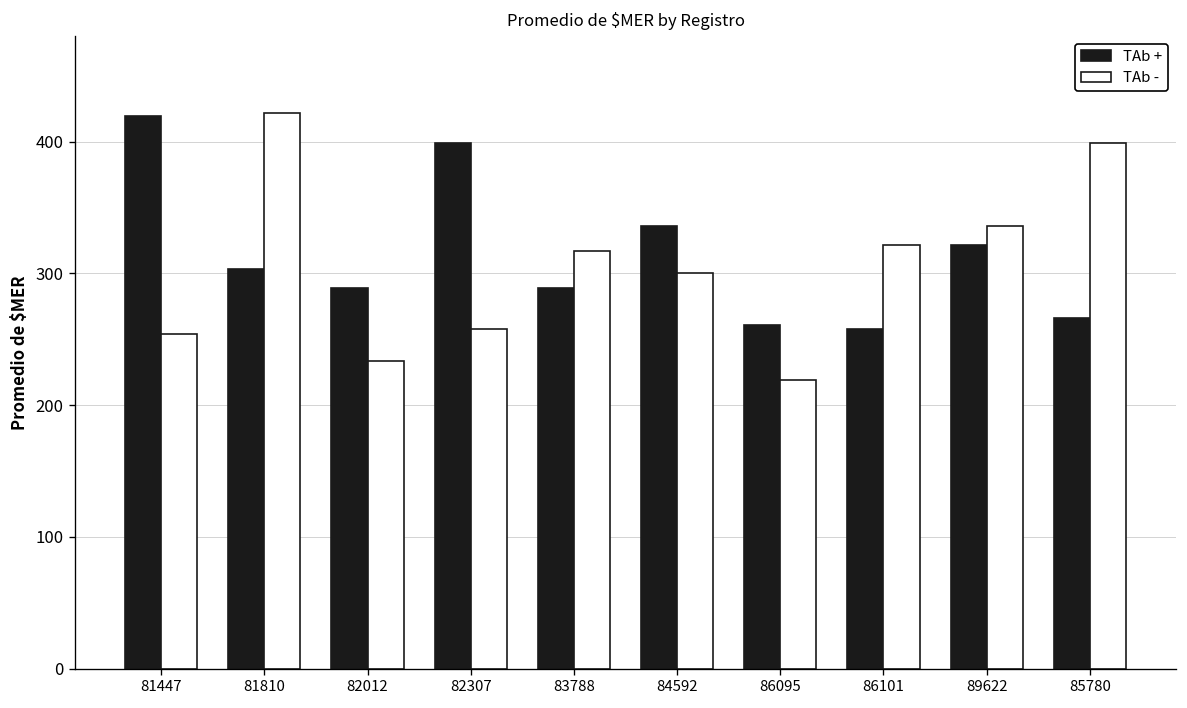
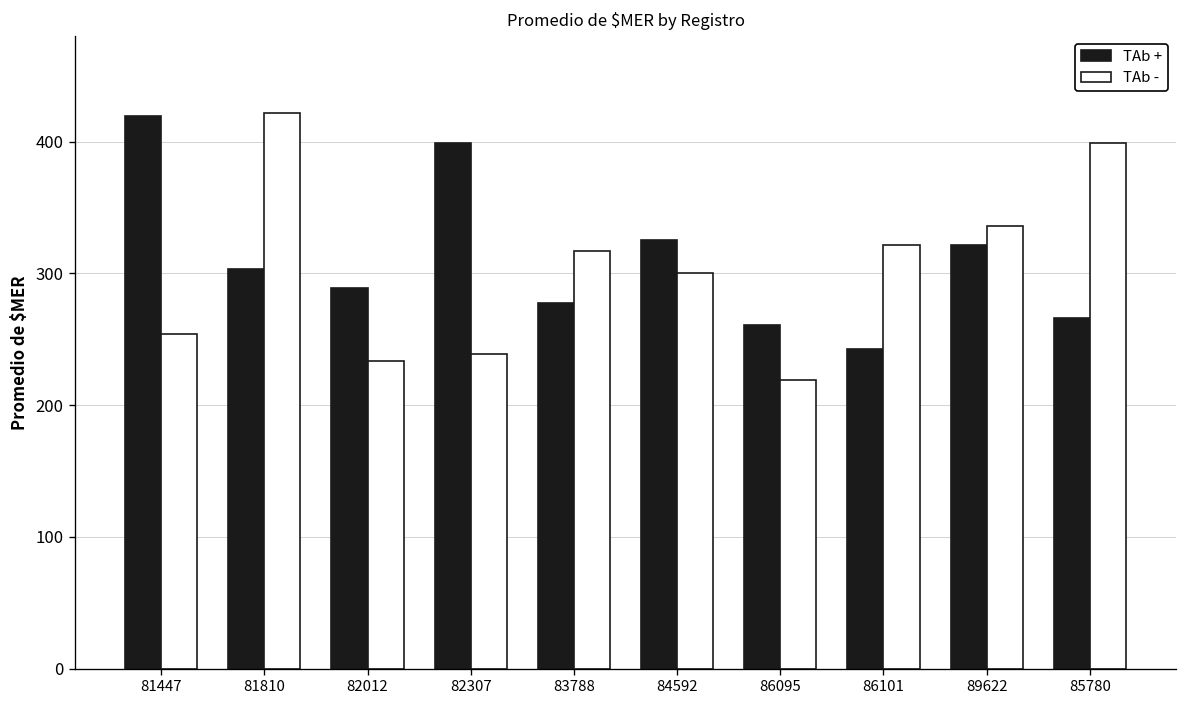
  {
    "TAb +": {
      "81447": 419,
      "81810": 303,
      "82012": 289,
      "82307": 399,
-     "83788": 289,
-     "84592": 336,
+     "83788": 278,
+     "84592": 326,
      "86095": 261,
-     "86101": 258,
+     "86101": 243,
      "89622": 321,
      "85780": 266
    },
    "TAb -": {
      "81447": 254,
      "81810": 422,
      "82012": 234,
-     "82307": 258,
+     "82307": 239,
      "83788": 317,
      "84592": 301,
      "86095": 219,
      "86101": 321,
      "89622": 336,
      "85780": 399
    }
  }
